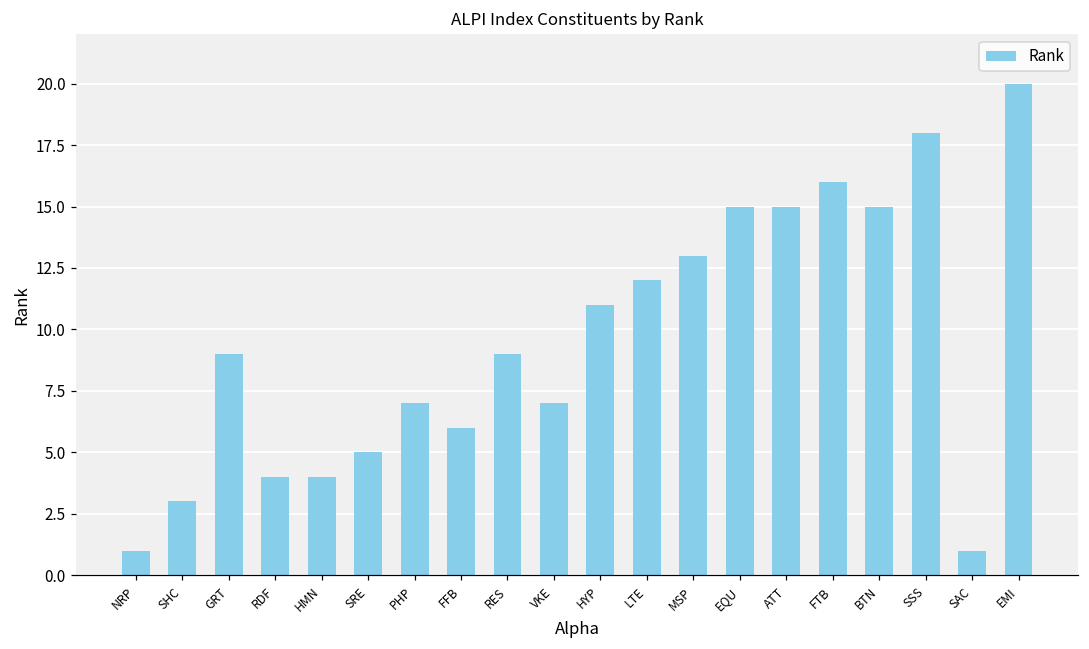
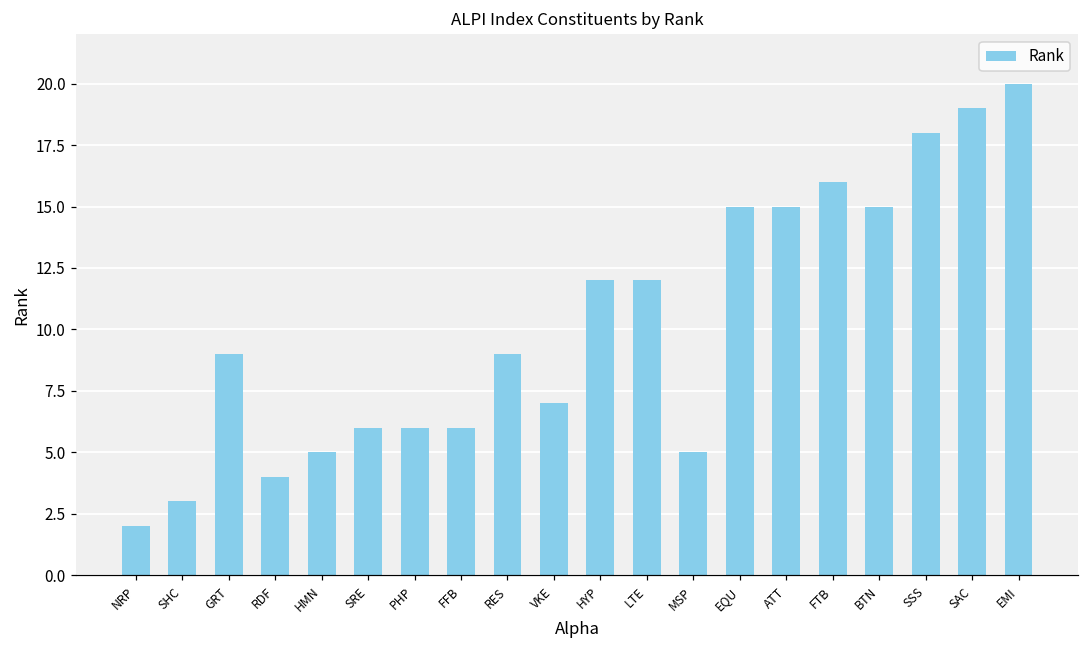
  {
-   "NRP": 1,
+   "NRP": 2,
    "SHC": 3,
    "GRT": 9,
    "RDF": 4,
-   "HMN": 4,
-   "SRE": 5,
-   "PHP": 7,
+   "HMN": 5,
+   "SRE": 6,
+   "PHP": 6,
    "FFB": 6,
    "RES": 9,
    "VKE": 7,
-   "HYP": 11,
+   "HYP": 12,
    "LTE": 12,
-   "MSP": 13,
+   "MSP": 5,
    "EQU": 15,
    "ATT": 15,
    "FTB": 16,
    "BTN": 15,
    "SSS": 18,
-   "SAC": 1,
+   "SAC": 19,
    "EMI": 20
  }
